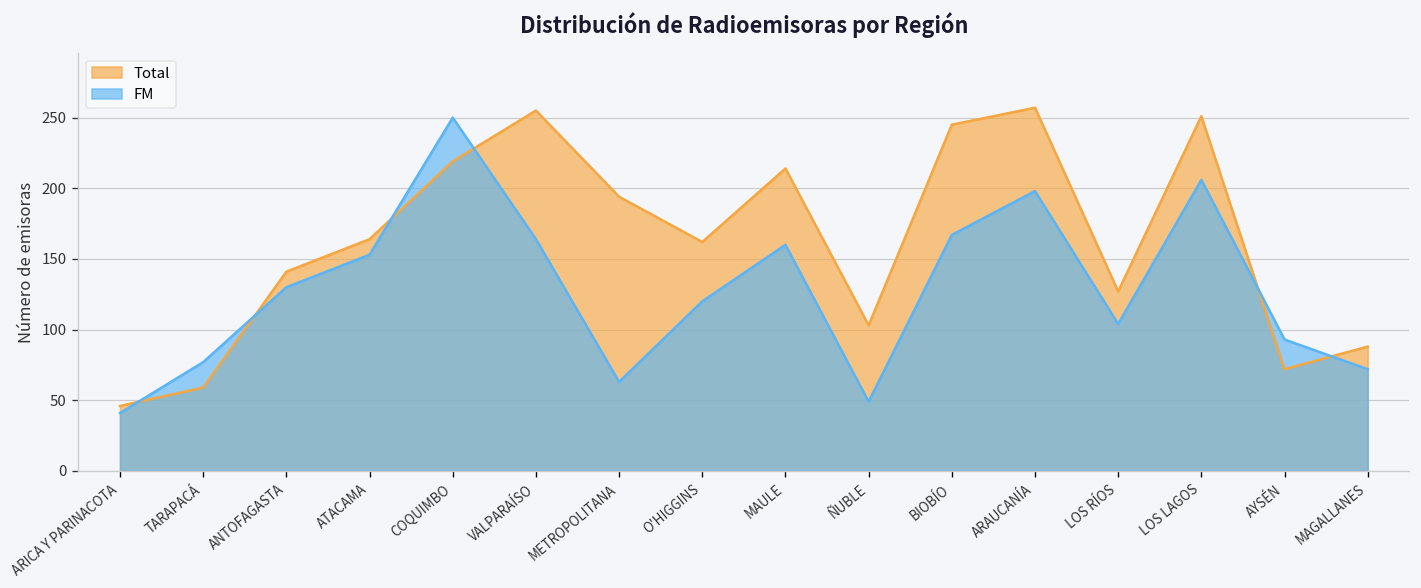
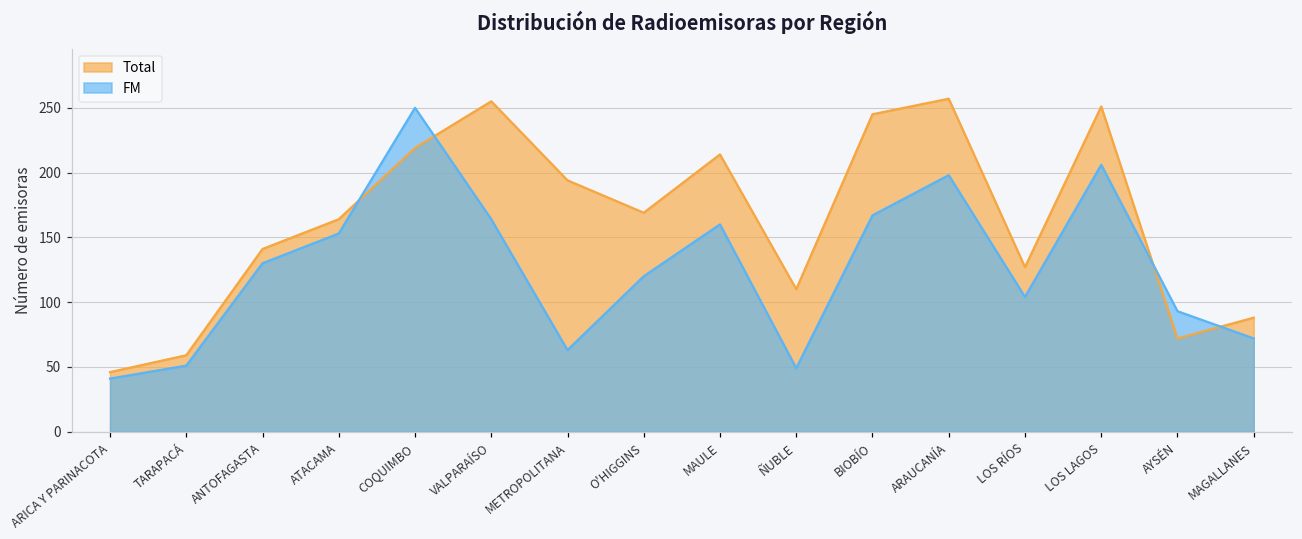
  {
    "Total": {
      "ARICA Y PARINACOTA": 46,
      "TARAPACÁ": 59,
      "ANTOFAGASTA": 141,
      "ATACAMA": 164,
      "COQUIMBO": 219,
      "VALPARAÍSO": 255,
      "METROPOLITANA": 194,
-     "O'HIGGINS": 162,
+     "O'HIGGINS": 169,
      "MAULE": 214,
-     "ÑUBLE": 103,
+     "ÑUBLE": 110,
      "BIOBÍO": 245,
      "ARAUCANÍA": 257,
      "LOS RÍOS": 127,
      "LOS LAGOS": 251,
      "AYSÉN": 72,
      "MAGALLANES": 88
    },
    "FM": {
      "ARICA Y PARINACOTA": 41,
-     "TARAPACÁ": 77,
+     "TARAPACÁ": 51,
      "ANTOFAGASTA": 130,
      "ATACAMA": 153,
      "COQUIMBO": 250,
      "VALPARAÍSO": 164,
      "METROPOLITANA": 63,
      "O'HIGGINS": 120,
      "MAULE": 160,
      "ÑUBLE": 49,
      "BIOBÍO": 167,
      "ARAUCANÍA": 198,
      "LOS RÍOS": 104,
      "LOS LAGOS": 206,
      "AYSÉN": 93,
      "MAGALLANES": 72
    }
  }
